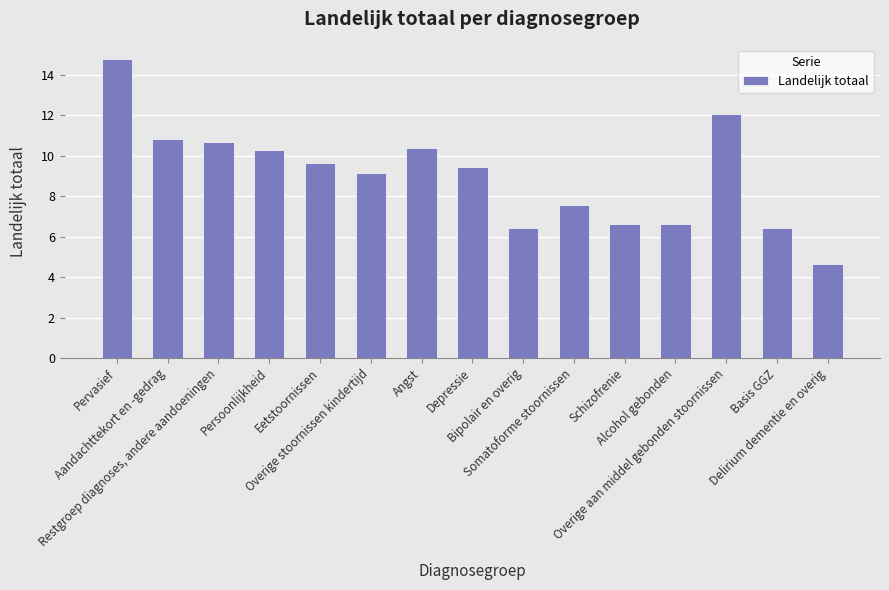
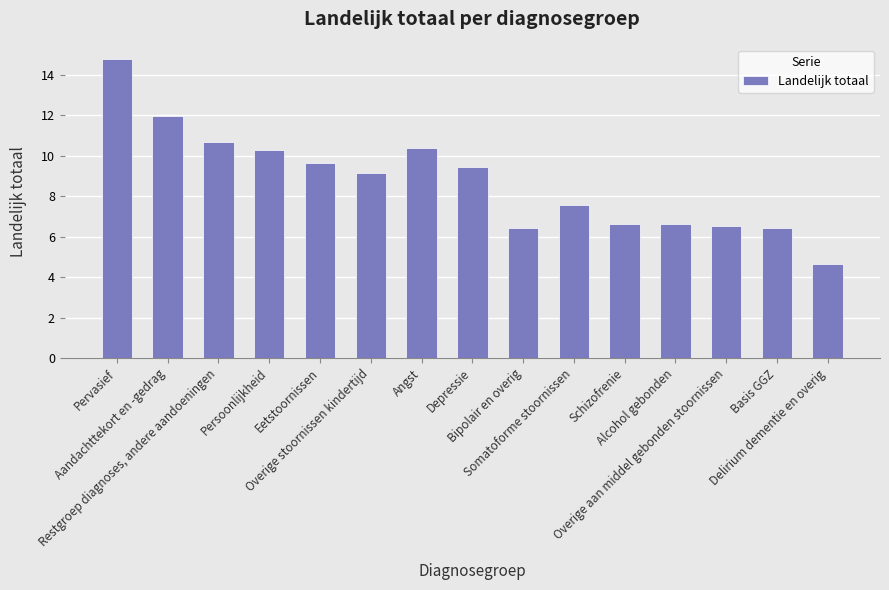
  {
    "Pervasief": 14.8,
-   "Aandachttekort en -gedrag": 10.8,
+   "Aandachttekort en -gedrag": 12.0,
    "Restgroep diagnoses, andere aandoeningen": 10.7,
    "Persoonlijkheid": 10.3,
    "Eetstoornissen": 9.6,
    "Overige stoornissen kindertijd": 9.1,
    "Angst": 10.4,
    "Depressie": 9.4,
    "Bipolair en overig": 6.4,
    "Somatoforme stoornissen": 7.6,
    "Schizofrenie": 6.6,
    "Alcohol gebonden": 6.6,
-   "Overige aan middel gebonden stoornissen": 12.1,
+   "Overige aan middel gebonden stoornissen": 6.5,
    "Basis GGZ": 6.4,
    "Delirium dementie en overig": 4.7
  }
